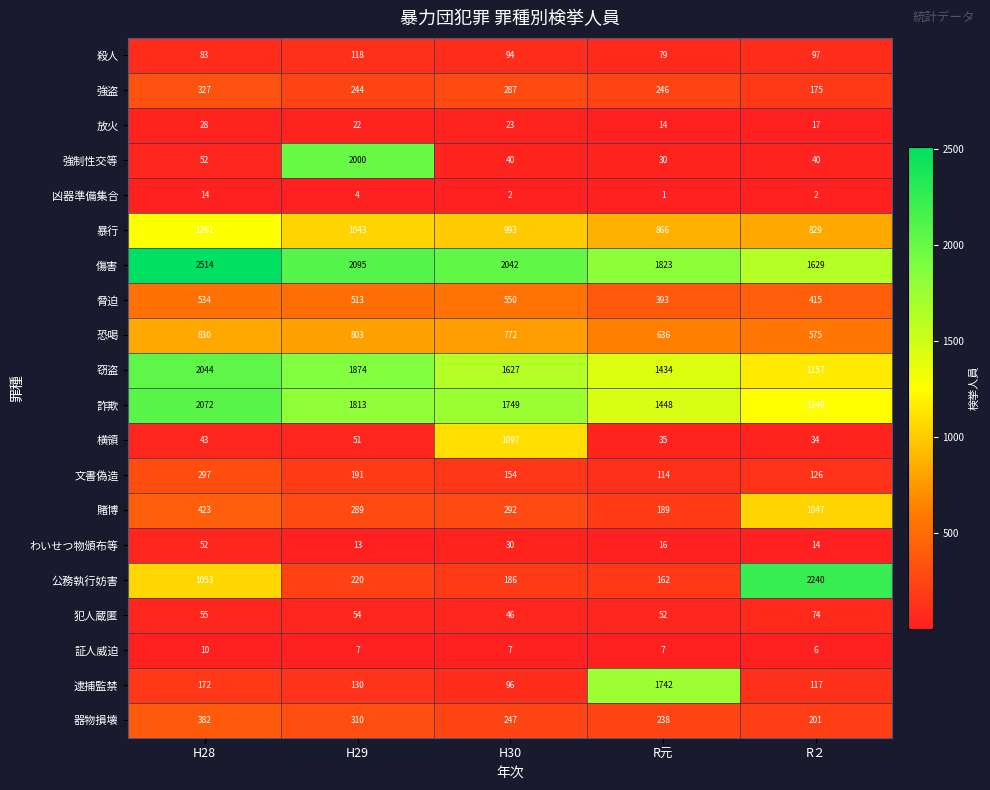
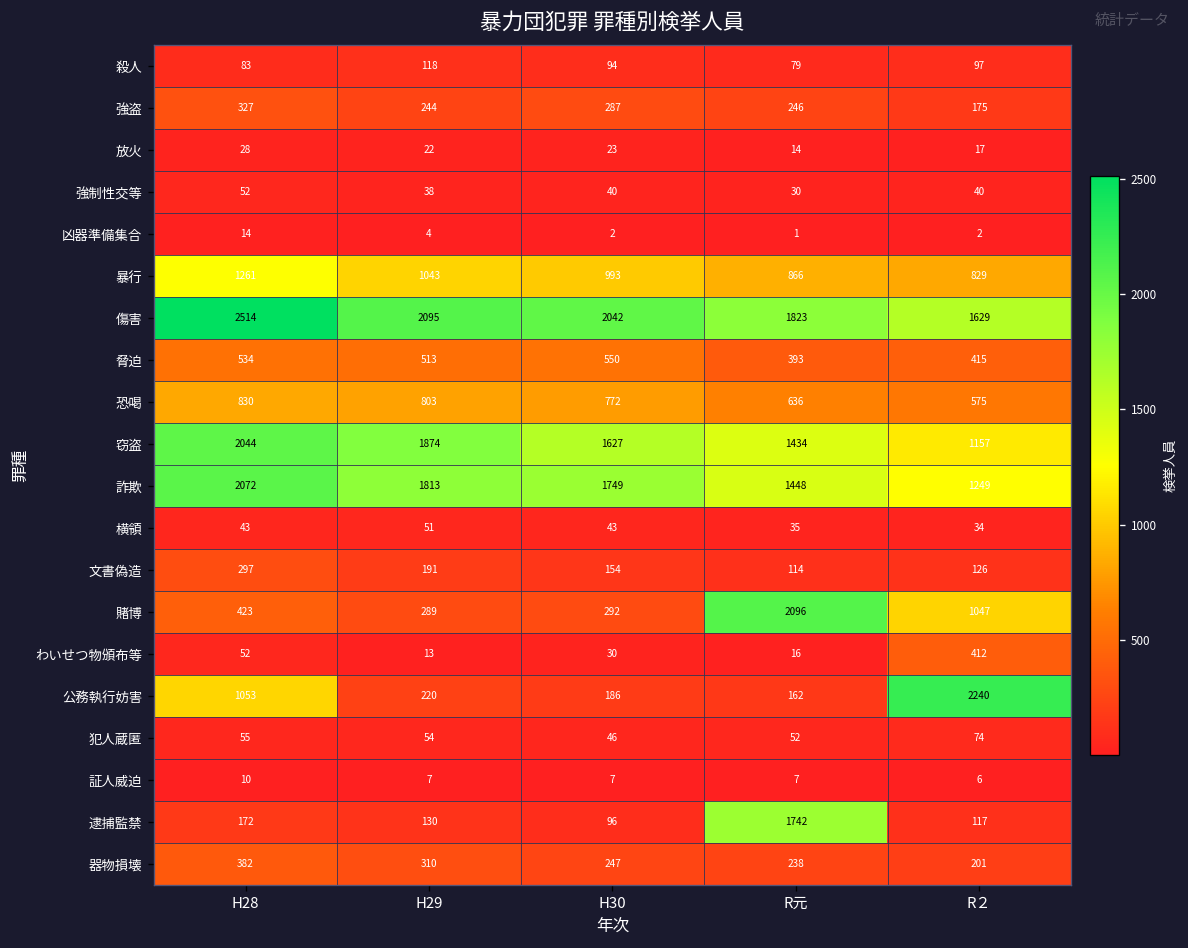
  {
    "殺人": {
      "H28": 83,
      "H29": 118,
      "H30": 94,
      "R元": 79,
      "R２": 97
    },
    "強盗": {
      "H28": 327,
      "H29": 244,
      "H30": 287,
      "R元": 246,
      "R２": 175
    },
    "放火": {
      "H28": 28,
      "H29": 22,
      "H30": 23,
      "R元": 14,
      "R２": 17
    },
    "強制性交等": {
      "H28": 52,
-     "H29": 2000,
+     "H29": 38,
      "H30": 40,
      "R元": 30,
      "R２": 40
    },
    "凶器準備集合": {
      "H28": 14,
      "H29": 4,
      "H30": 2,
      "R元": 1,
      "R２": 2
    },
    "暴行": {
      "H28": 1261,
      "H29": 1043,
      "H30": 993,
      "R元": 866,
      "R２": 829
    },
    "傷害": {
      "H28": 2514,
      "H29": 2095,
      "H30": 2042,
      "R元": 1823,
      "R２": 1629
    },
    "脅迫": {
      "H28": 534,
      "H29": 513,
      "H30": 550,
      "R元": 393,
      "R２": 415
    },
    "恐喝": {
      "H28": 830,
      "H29": 803,
      "H30": 772,
      "R元": 636,
      "R２": 575
    },
    "窃盗": {
      "H28": 2044,
      "H29": 1874,
      "H30": 1627,
      "R元": 1434,
      "R２": 1157
    },
    "詐欺": {
      "H28": 2072,
      "H29": 1813,
      "H30": 1749,
      "R元": 1448,
      "R２": 1249
    },
    "横領": {
      "H28": 43,
      "H29": 51,
-     "H30": 1097,
+     "H30": 43,
      "R元": 35,
      "R２": 34
    },
    "文書偽造": {
      "H28": 297,
      "H29": 191,
      "H30": 154,
      "R元": 114,
      "R２": 126
    },
    "賭博": {
      "H28": 423,
      "H29": 289,
      "H30": 292,
-     "R元": 189,
+     "R元": 2096,
      "R２": 1047
    },
    "わいせつ物頒布等": {
      "H28": 52,
      "H29": 13,
      "H30": 30,
      "R元": 16,
-     "R２": 14
+     "R２": 412
    },
    "公務執行妨害": {
      "H28": 1053,
      "H29": 220,
      "H30": 186,
      "R元": 162,
      "R２": 2240
    },
    "犯人蔵匿": {
      "H28": 55,
      "H29": 54,
      "H30": 46,
      "R元": 52,
      "R２": 74
    },
    "証人威迫": {
      "H28": 10,
      "H29": 7,
      "H30": 7,
      "R元": 7,
      "R２": 6
    },
    "逮捕監禁": {
      "H28": 172,
      "H29": 130,
      "H30": 96,
      "R元": 1742,
      "R２": 117
    },
    "器物損壊": {
      "H28": 382,
      "H29": 310,
      "H30": 247,
      "R元": 238,
      "R２": 201
    }
  }
